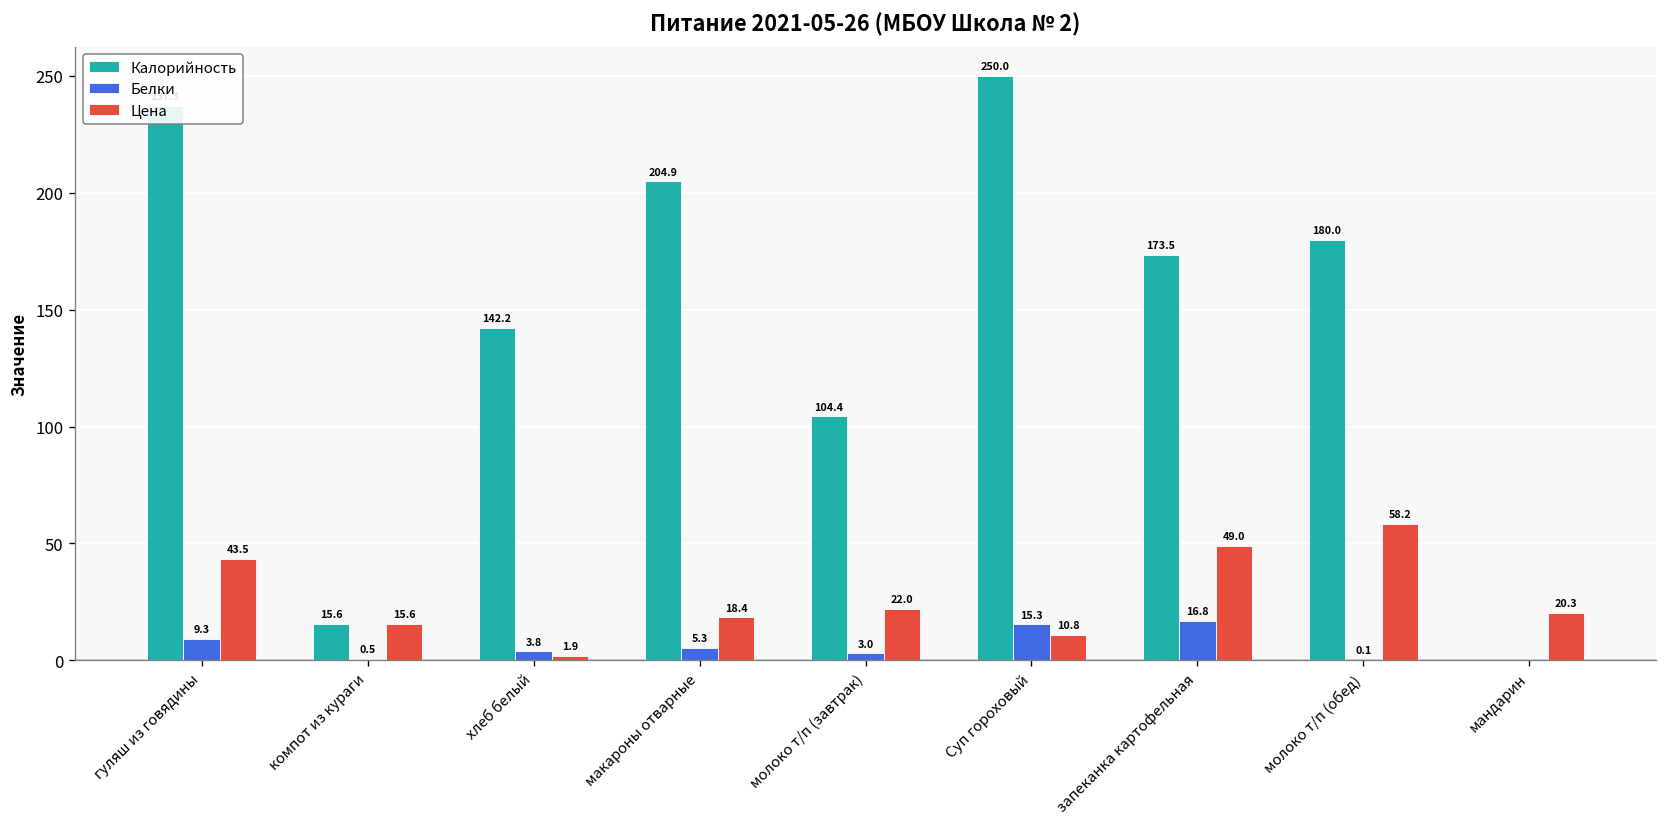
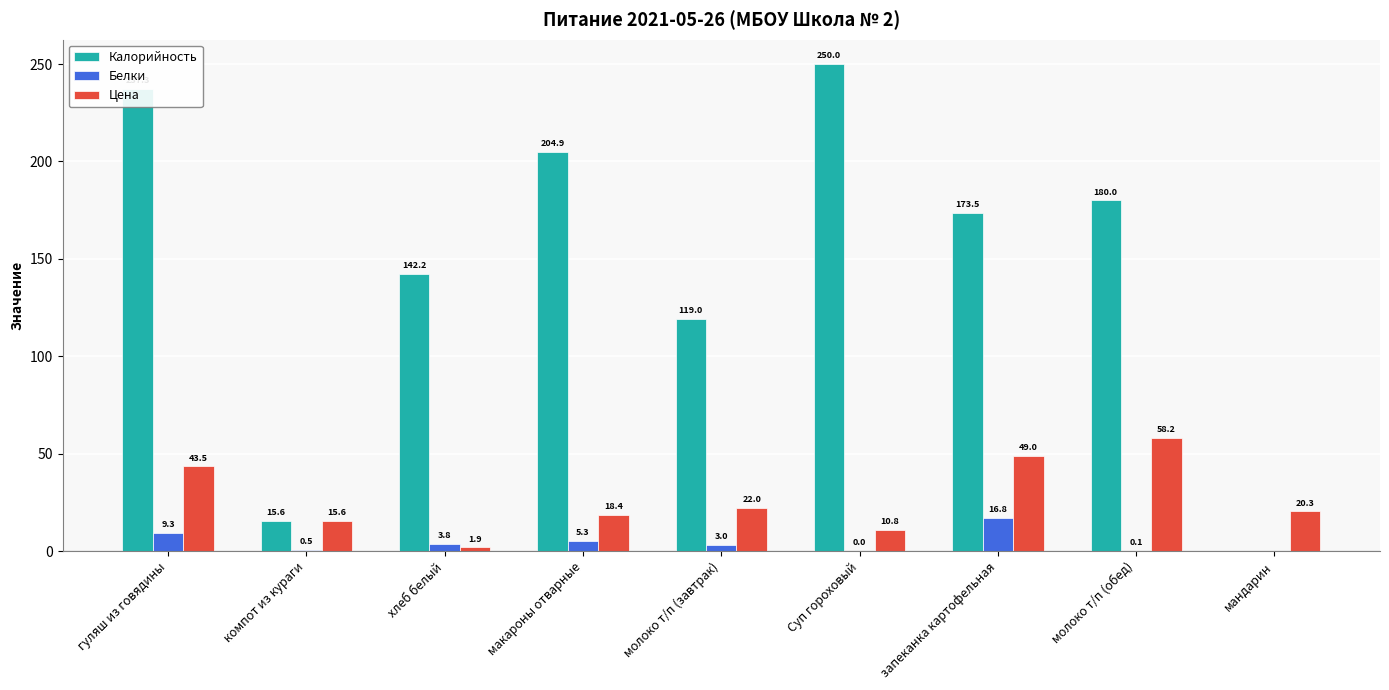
  {
    "Калорийность": {
      "компот из кураги": 15.6,
      "хлеб белый": 142.2,
      "макароны отварные": 204.9,
-     "молоко т/п (завтрак)": 104.4,
+     "молоко т/п (завтрак)": 119.0,
      "Суп гороховый": 250.0,
      "запеканка картофельная": 173.5,
      "молоко т/п (обед)": 180.0
    },
    "Белки": {
      "гуляш из говядины": 9.3,
      "компот из кураги": 0.5,
      "хлеб белый": 3.8,
      "макароны отварные": 5.3,
      "молоко т/п (завтрак)": 3.0,
-     "Суп гороховый": 15.3,
+     "Суп гороховый": 0.0,
      "запеканка картофельная": 16.8,
      "молоко т/п (обед)": 0.1
    },
    "Цена": {
      "гуляш из говядины": 43.5,
      "компот из кураги": 15.6,
      "хлеб белый": 1.9,
      "макароны отварные": 18.4,
      "молоко т/п (завтрак)": 22.0,
      "Суп гороховый": 10.8,
      "запеканка картофельная": 49.0,
      "молоко т/п (обед)": 58.2,
      "мандарин": 20.3
    }
  }
